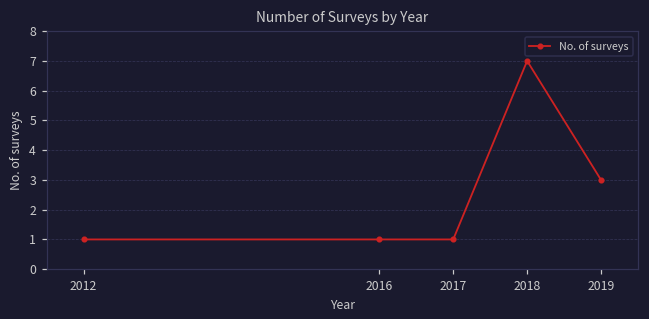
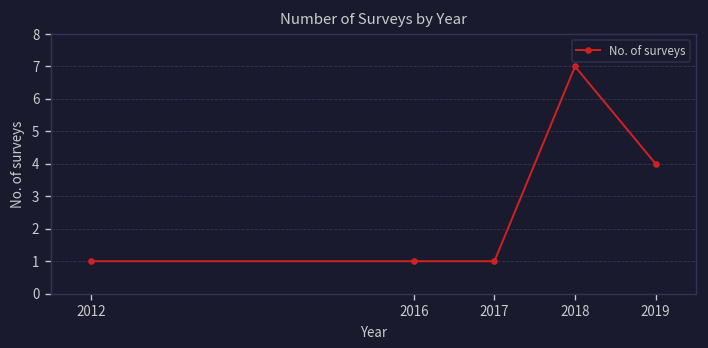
  {
    "2012": 1,
    "2016": 1,
    "2017": 1,
    "2018": 7,
-   "2019": 3
+   "2019": 4
  }
